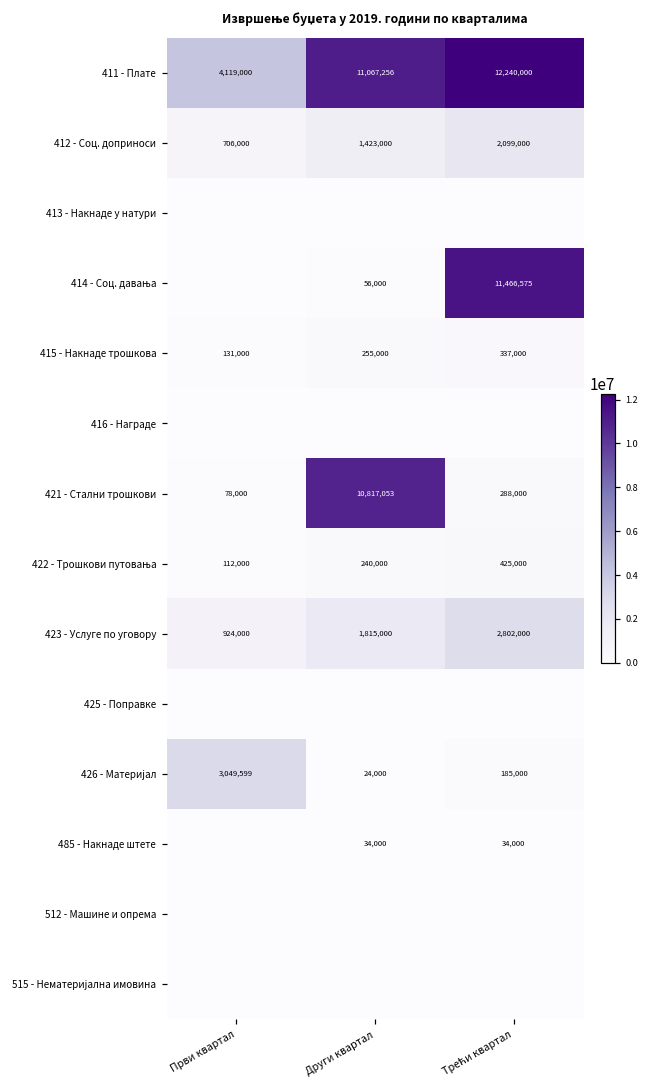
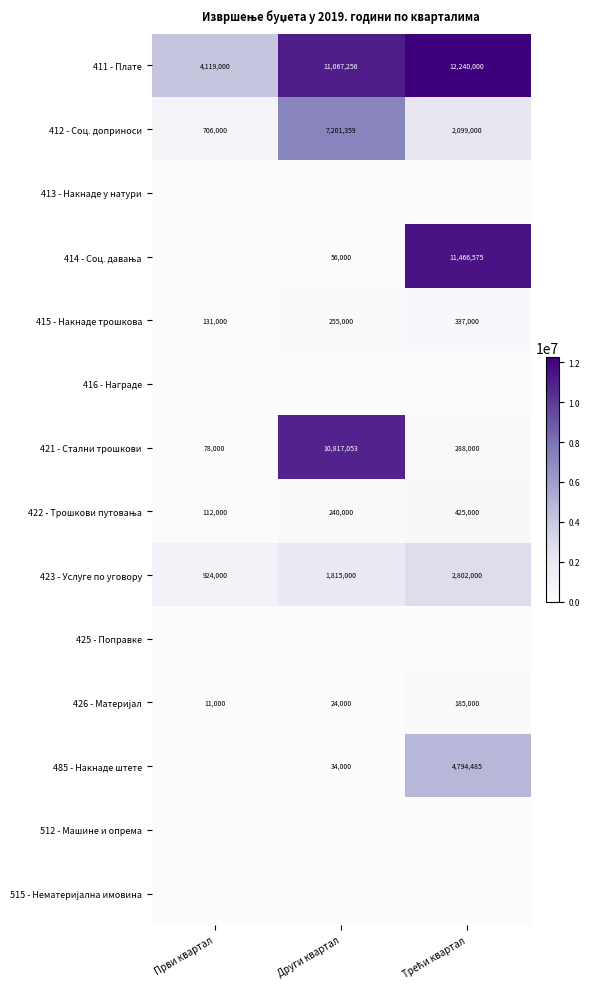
  {
    "411 - Плате": {
      "Први квартал": "4,119,000",
      "Други квартал": "11,067,256",
      "Трећи квартал": "12,240,000"
    },
    "412 - Соц. доприноси": {
      "Први квартал": "706,000",
-     "Други квартал": "1,423,000",
+     "Други квартал": "7,201,359",
      "Трећи квартал": "2,099,000"
    },
    "414 - Соц. давања": {
      "Други квартал": "56,000",
      "Трећи квартал": "11,466,575"
    },
    "415 - Накнаде трошкова": {
      "Први квартал": "131,000",
      "Други квартал": "255,000",
      "Трећи квартал": "337,000"
    },
    "421 - Стални трошкови": {
      "Први квартал": "78,000",
      "Други квартал": "10,817,053",
      "Трећи квартал": "288,000"
    },
    "422 - Трошкови путовања": {
      "Први квартал": "112,000",
      "Други квартал": "240,000",
      "Трећи квартал": "425,000"
    },
    "423 - Услуге по уговору": {
      "Први квартал": "924,000",
      "Други квартал": "1,815,000",
      "Трећи квартал": "2,802,000"
    },
    "426 - Материјал": {
-     "Први квартал": "3,049,599",
+     "Први квартал": "11,000",
      "Други квартал": "24,000",
      "Трећи квартал": "185,000"
    },
    "485 - Накнаде штете": {
      "Други квартал": "34,000",
-     "Трећи квартал": "34,000"
+     "Трећи квартал": "4,794,485"
    }
  }
